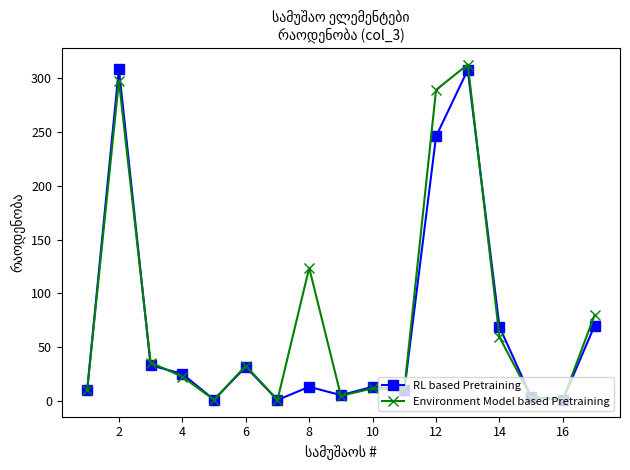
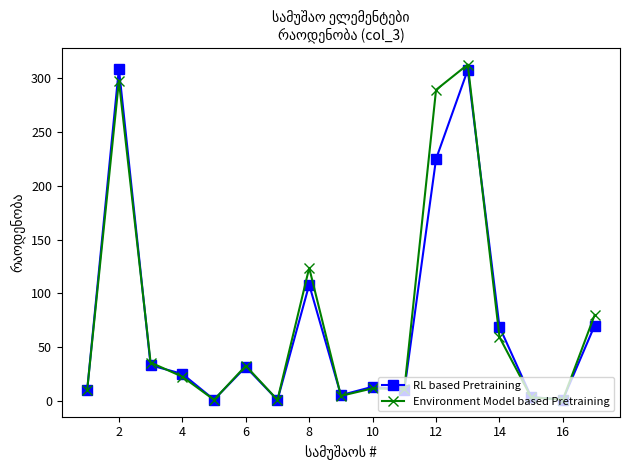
  {
    "RL based Pretraining": {
      "2": 309,
      "4": 25,
-     "8": 13,
-     "12": 246,
+     "8": 108,
+     "12": 225,
      "14": 69
    },
    "Environment Model based Pretraining": {
      "2": 298,
      "4": 22,
      "8": 124,
      "12": 289,
      "14": 59
    }
  }
